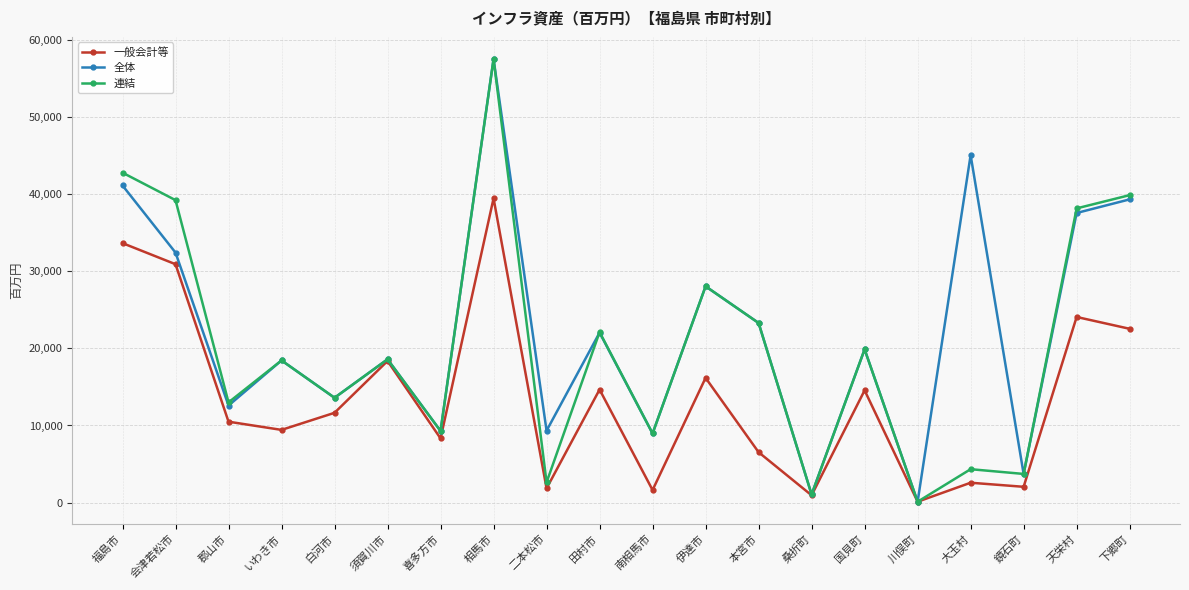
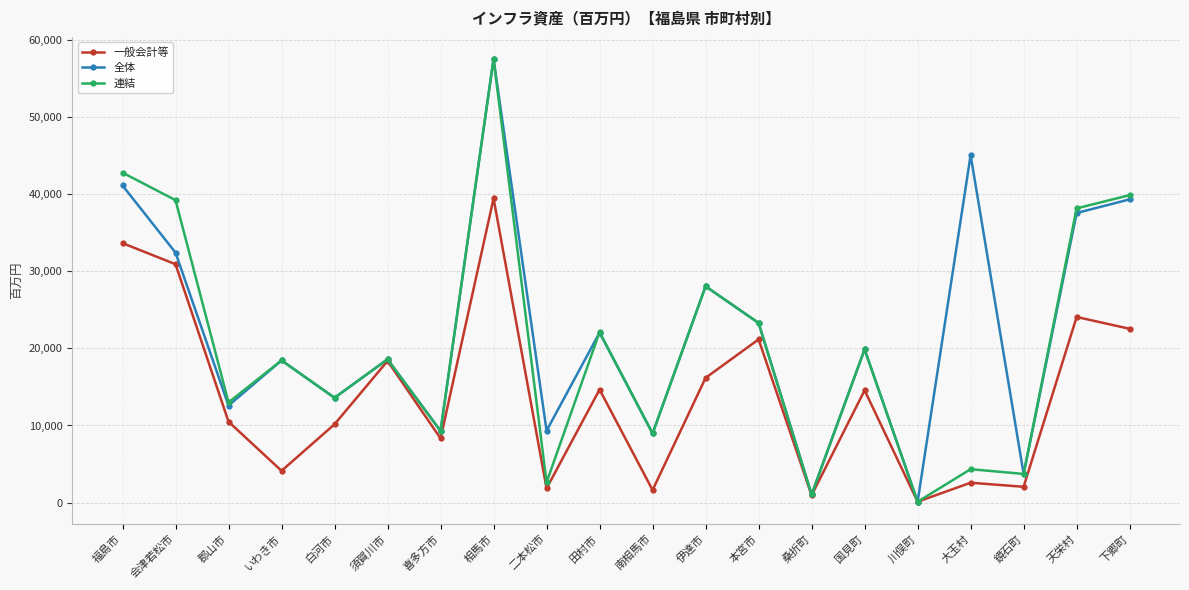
  {
    "一般会計等": {
      "福島市": "34,000",
      "会津若松市": "31,000",
      "郡山市": "10,000",
-     "いわき市": "9,000",
-     "白河市": "12,000",
+     "いわき市": "4,000",
+     "白河市": "10,000",
      "喜多方市": "8,000",
      "相馬市": "39,000",
      "二本松市": "2,000",
      "田村市": "15,000",
      "南相馬市": "2,000",
      "伊達市": "16,000",
-     "本宮市": "7,000",
+     "本宮市": "21,000",
      "国見町": "15,000",
      "大玉村": "3,000",
      "鏡石町": "2,000",
      "天栄村": "24,000",
      "下郷町": "23,000"
    },
    "全体": {
      "福島市": "41,000",
      "会津若松市": "32,000",
      "郡山市": "13,000",
      "二本松市": "9,000",
      "大玉村": "45,000",
      "天栄村": "38,000",
      "下郷町": "39,000"
    },
    "連結": {
      "福島市": "43,000",
      "会津若松市": "39,000",
      "郡山市": "13,000",
      "二本松市": "3,000",
      "大玉村": "4,000",
      "天栄村": "38,000",
      "下郷町": "40,000"
    }
  }
